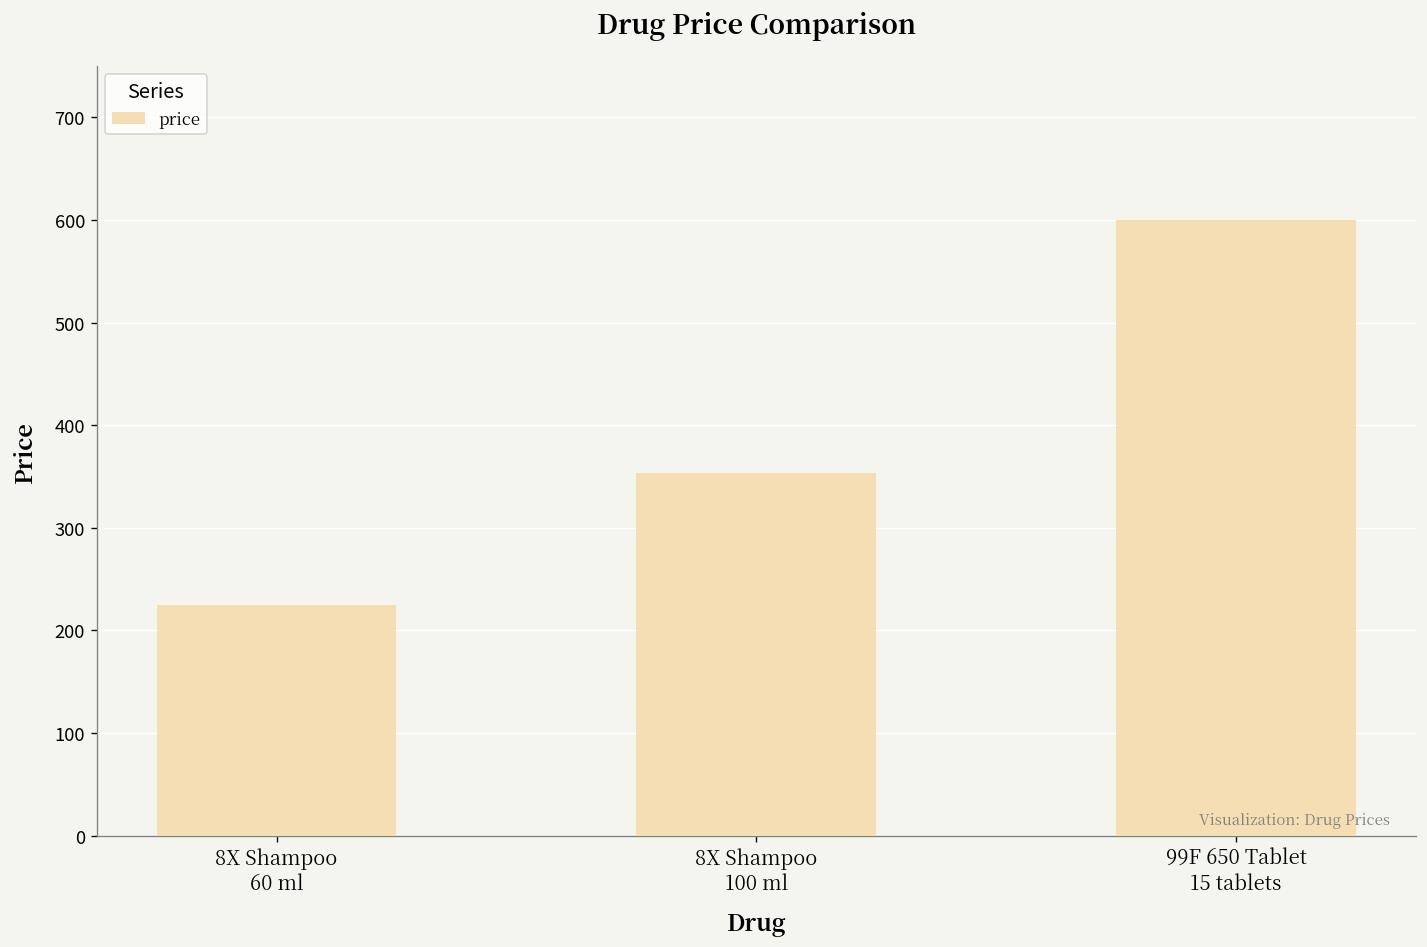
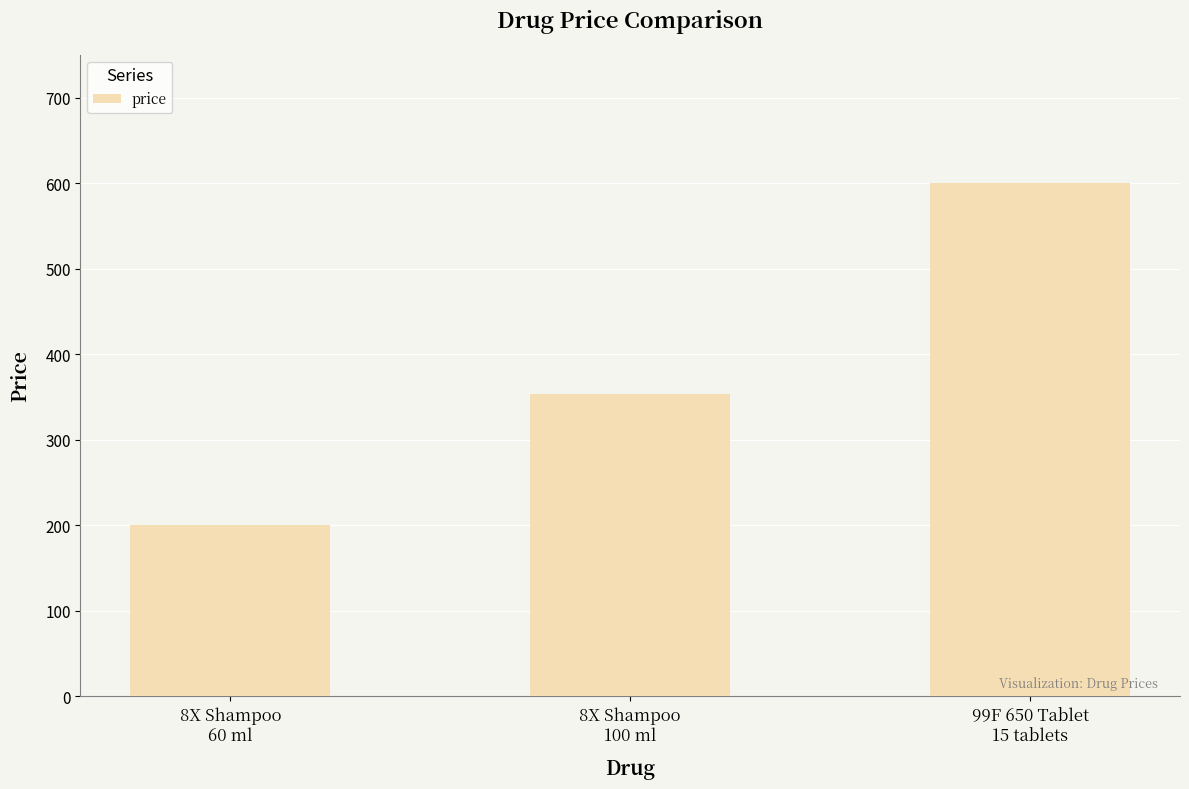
  {
-   "8X Shampoo 60 ml": 230,
+   "8X Shampoo 60 ml": 200,
    "8X Shampoo 100 ml": 350,
    "99F 650 Tablet 15 tablets": 600
  }
